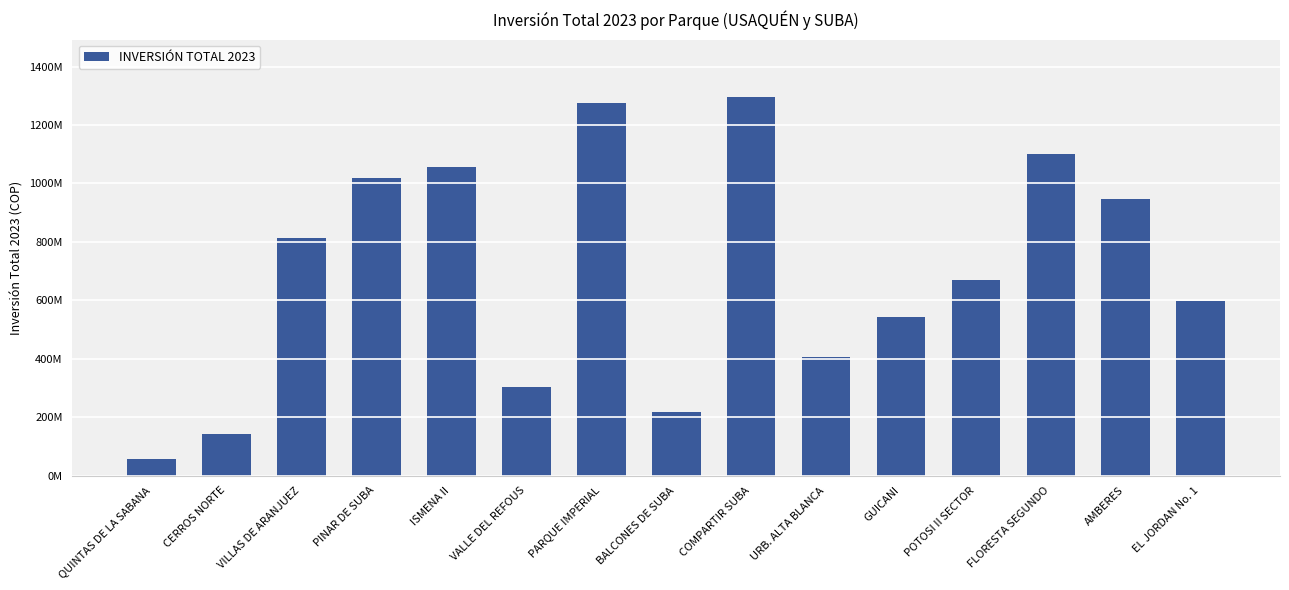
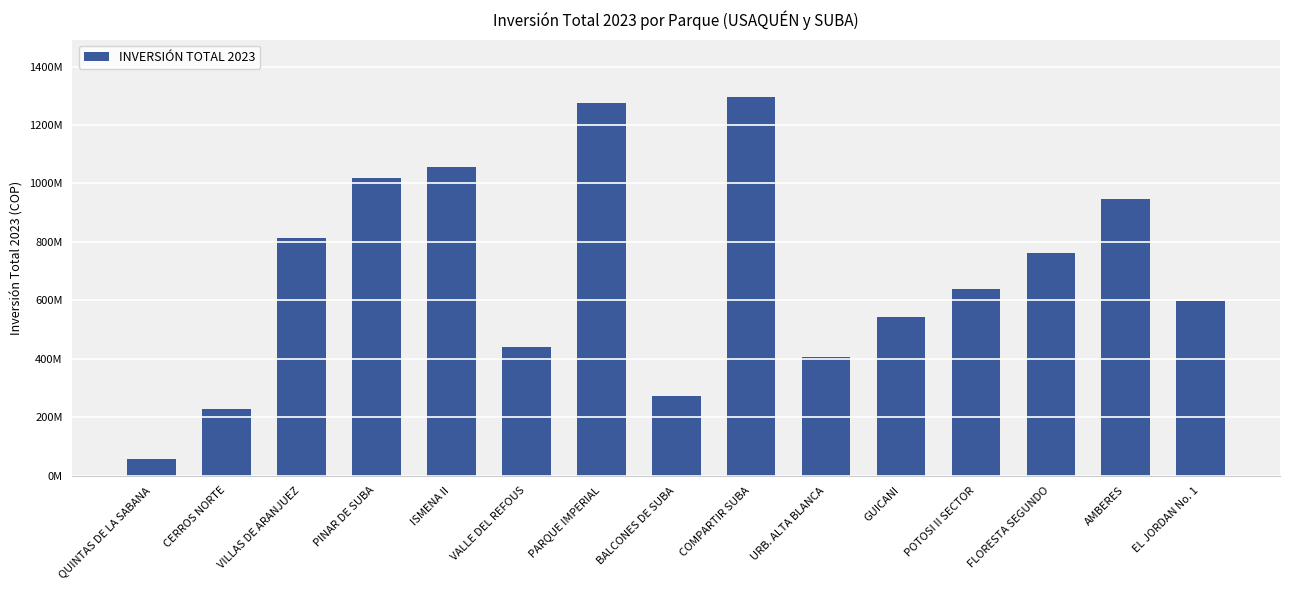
  {
    "QUINTAS DE LA SABANA": 60000000,
-   "CERROS NORTE": 140000000,
+   "CERROS NORTE": 230000000,
    "VILLAS DE ARANJUEZ": 810000000,
    "PINAR DE SUBA": 1020000000,
    "ISMENA II": 1060000000,
-   "VALLE DEL REFOUS": 300000000,
+   "VALLE DEL REFOUS": 440000000,
    "PARQUE IMPERIAL": 1280000000,
-   "BALCONES DE SUBA": 220000000,
+   "BALCONES DE SUBA": 270000000,
    "COMPARTIR SUBA": 1300000000,
    "URB. ALTA BLANCA": 410000000,
    "GUICANI": 540000000,
-   "POTOSI II SECTOR": 670000000,
-   "FLORESTA SEGUNDO": 1100000000,
+   "POTOSI II SECTOR": 640000000,
+   "FLORESTA SEGUNDO": 760000000,
    "AMBERES": 950000000,
    "EL JORDAN No. 1": 600000000
  }
